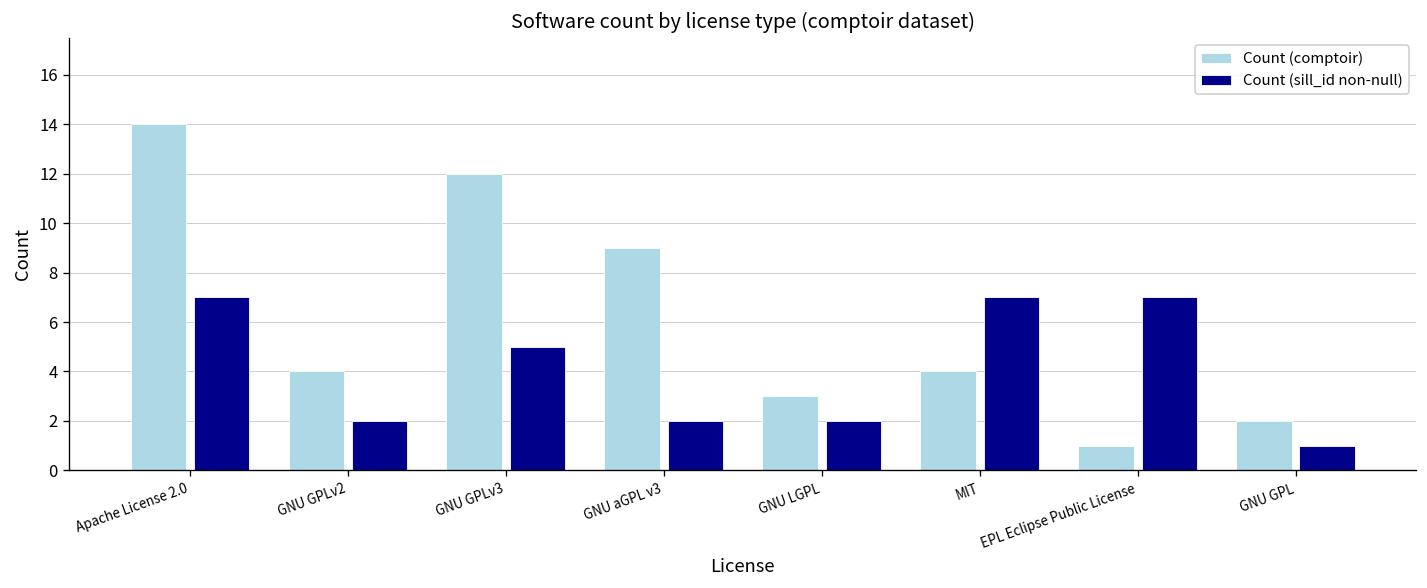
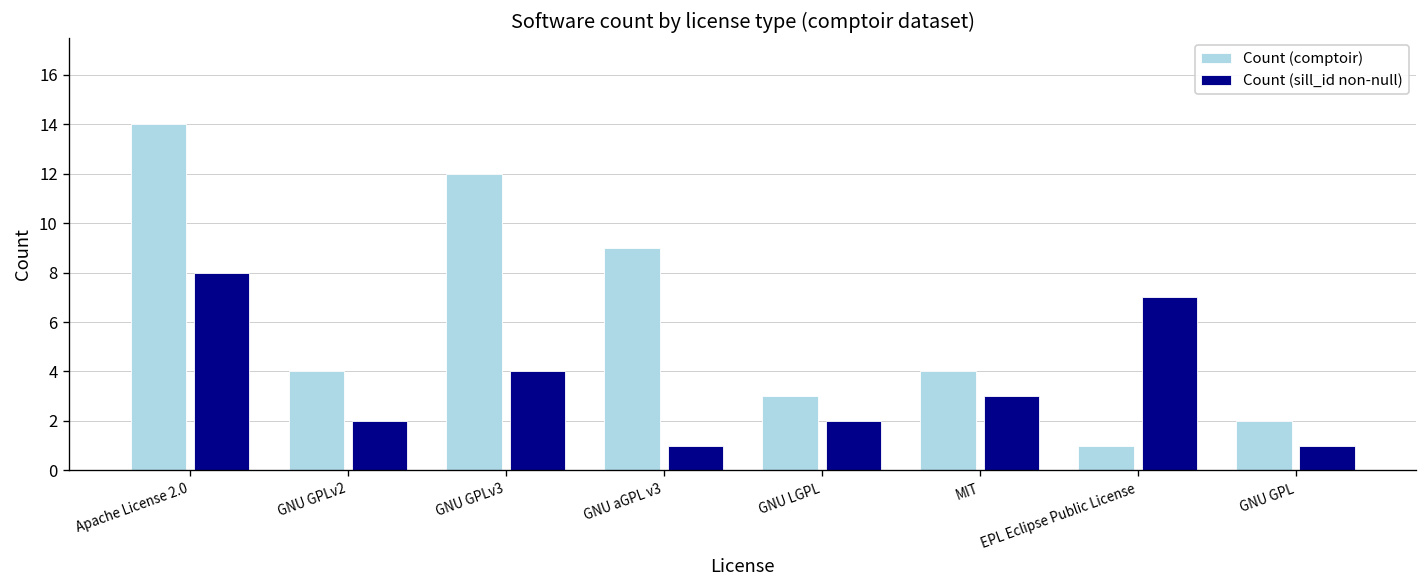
  {
    "Count (comptoir)": {
      "Apache License 2.0": 14,
      "GNU GPLv2": 4,
      "GNU GPLv3": 12,
      "GNU aGPL v3": 9,
      "GNU LGPL": 3,
      "MIT": 4,
      "EPL Eclipse Public License": 1,
      "GNU GPL": 2
    },
    "Count (sill_id non-null)": {
-     "Apache License 2.0": 7,
+     "Apache License 2.0": 8,
      "GNU GPLv2": 2,
-     "GNU GPLv3": 5,
-     "GNU aGPL v3": 2,
+     "GNU GPLv3": 4,
+     "GNU aGPL v3": 1,
      "GNU LGPL": 2,
-     "MIT": 7,
+     "MIT": 3,
      "EPL Eclipse Public License": 7,
      "GNU GPL": 1
    }
  }
